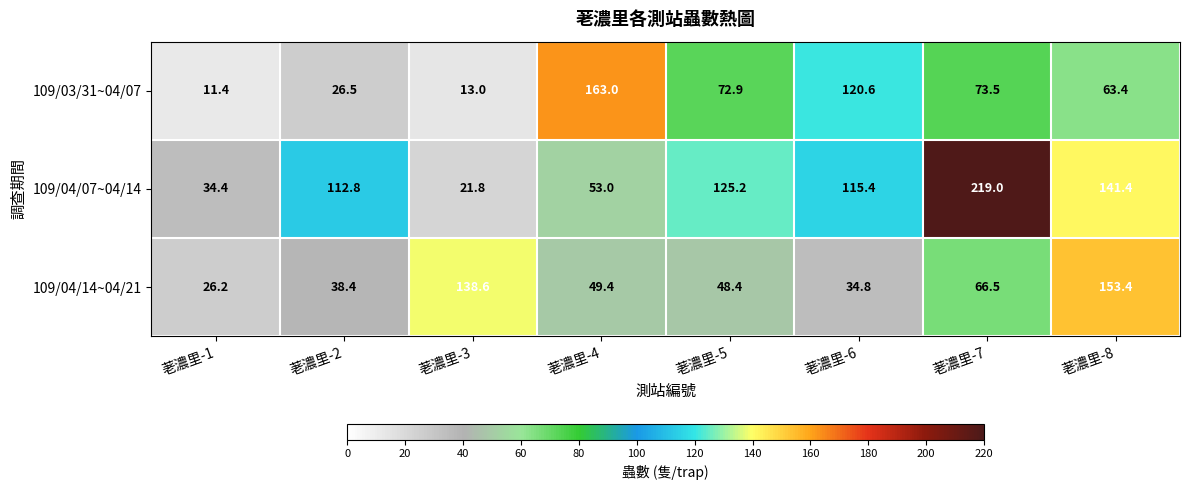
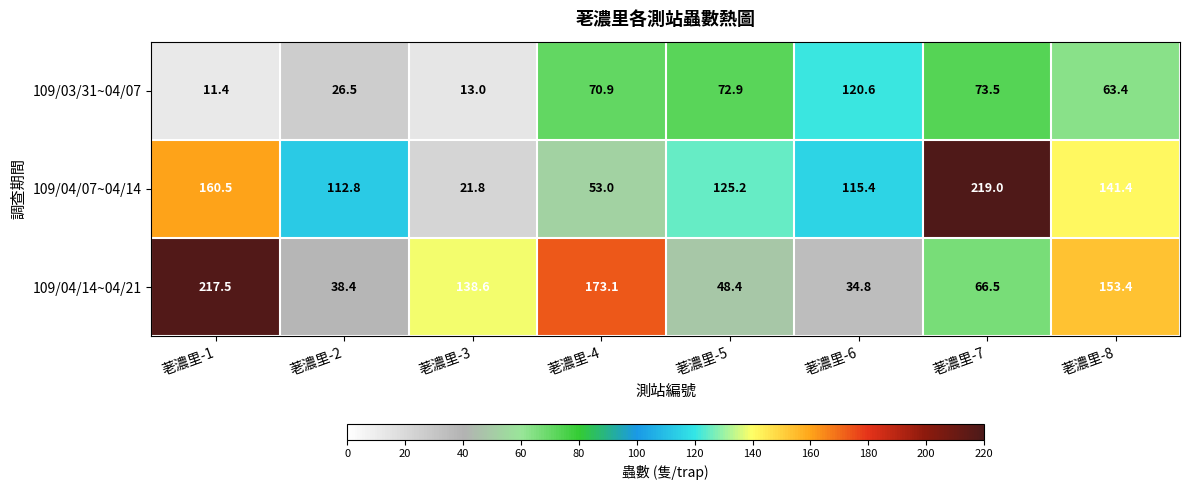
  {
    "109/03/31~04/07": {
      "荖濃里-1": 11.4,
      "荖濃里-2": 26.5,
      "荖濃里-3": 13.0,
-     "荖濃里-4": 163.0,
+     "荖濃里-4": 70.9,
      "荖濃里-5": 72.9,
      "荖濃里-6": 120.6,
      "荖濃里-7": 73.5,
      "荖濃里-8": 63.4
    },
    "109/04/07~04/14": {
-     "荖濃里-1": 34.4,
+     "荖濃里-1": 160.5,
      "荖濃里-2": 112.8,
      "荖濃里-3": 21.8,
      "荖濃里-4": 53.0,
      "荖濃里-5": 125.2,
      "荖濃里-6": 115.4,
      "荖濃里-7": 219.0,
      "荖濃里-8": 141.4
    },
    "109/04/14~04/21": {
-     "荖濃里-1": 26.2,
+     "荖濃里-1": 217.5,
      "荖濃里-2": 38.4,
      "荖濃里-3": 138.6,
-     "荖濃里-4": 49.4,
+     "荖濃里-4": 173.1,
      "荖濃里-5": 48.4,
      "荖濃里-6": 34.8,
      "荖濃里-7": 66.5,
      "荖濃里-8": 153.4
    }
  }
